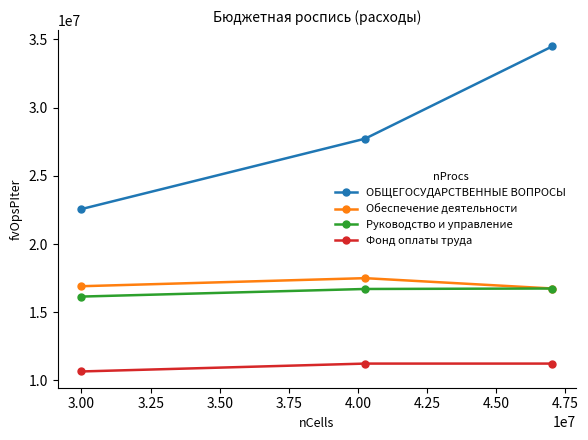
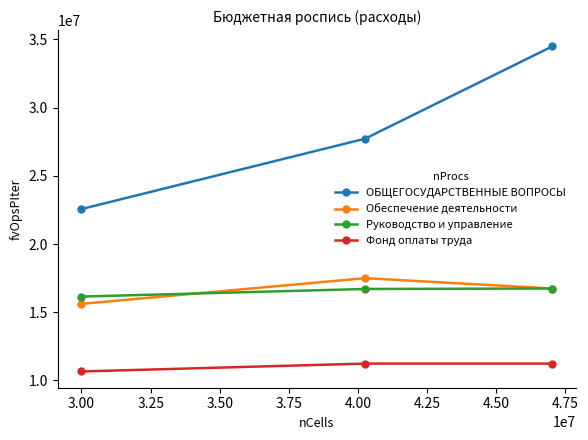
  {
    "ОБЩЕГОСУДАРСТВЕННЫЕ ВОПРОСЫ": {
      "3.00": 22600000
    },
    "Обеспечение деятельности": {
-     "3.00": 16900000
+     "3.00": 15600000
    },
    "Руководство и управление": {
      "3.00": 16100000
    },
    "Фонд оплаты труда": {
      "3.00": 10700000
    }
  }
